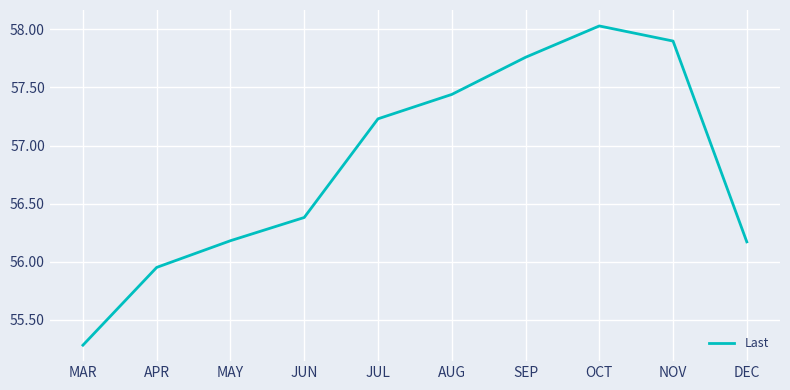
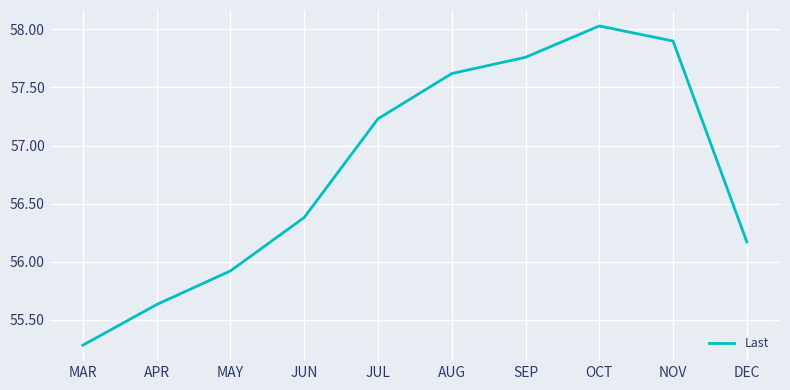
  {
    "MAR": 55.28,
-   "APR": 55.95,
-   "MAY": 56.18,
+   "APR": 55.63,
+   "MAY": 55.92,
    "JUN": 56.38,
    "JUL": 57.23,
-   "AUG": 57.44,
+   "AUG": 57.62,
    "SEP": 57.76,
    "OCT": 58.03,
    "NOV": 57.90,
    "DEC": 56.17
  }
